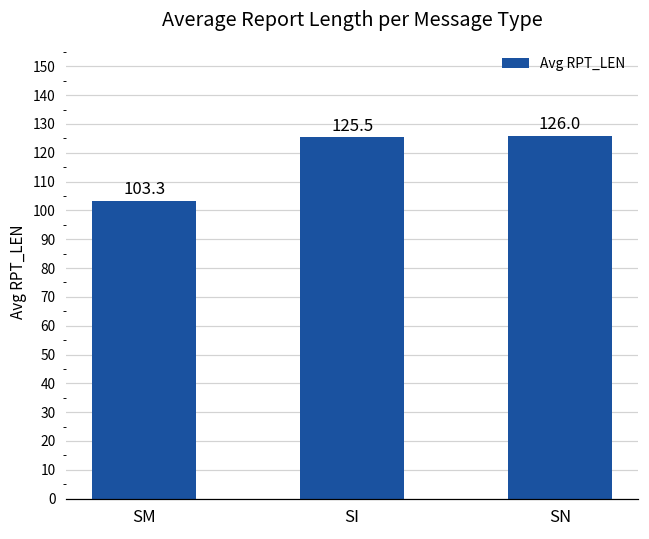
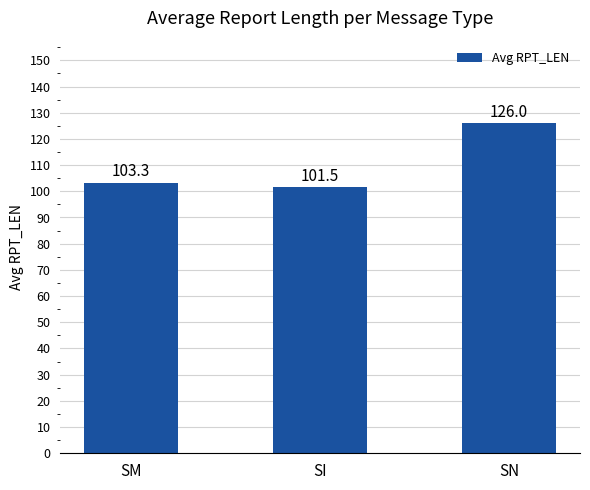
  {
    "SM": 103.3,
-   "SI": 125.5,
+   "SI": 101.5,
    "SN": 126.0
  }
